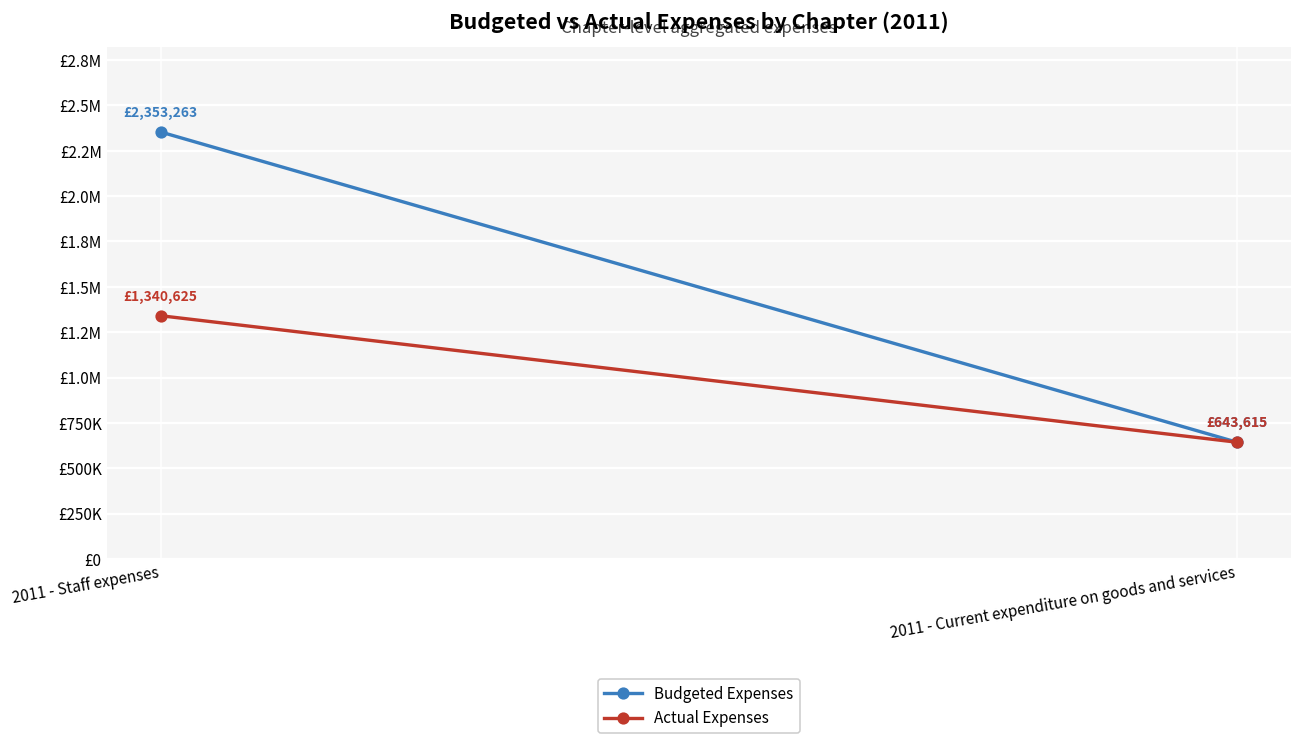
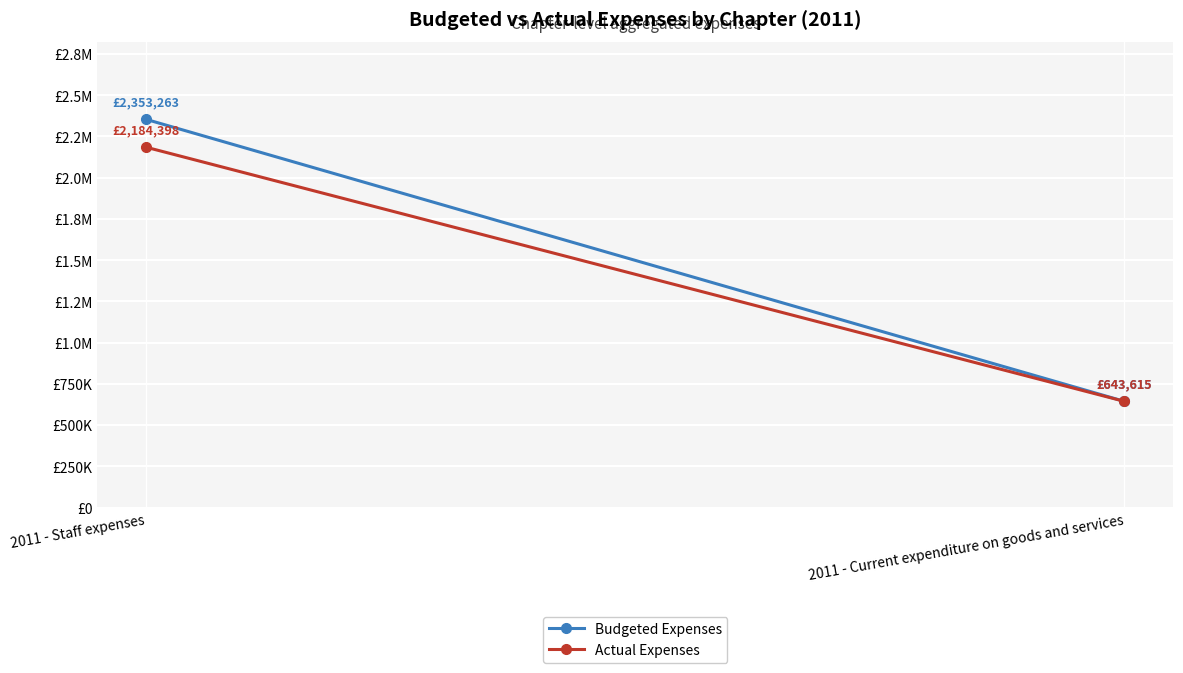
  {
    "Budgeted Expenses": {
      "2011 - Staff expenses": "£2,353,263"
    },
    "Actual Expenses": {
-     "2011 - Staff expenses": "£1,340,625"
+     "2011 - Staff expenses": "£2,184,398"
    }
  }
